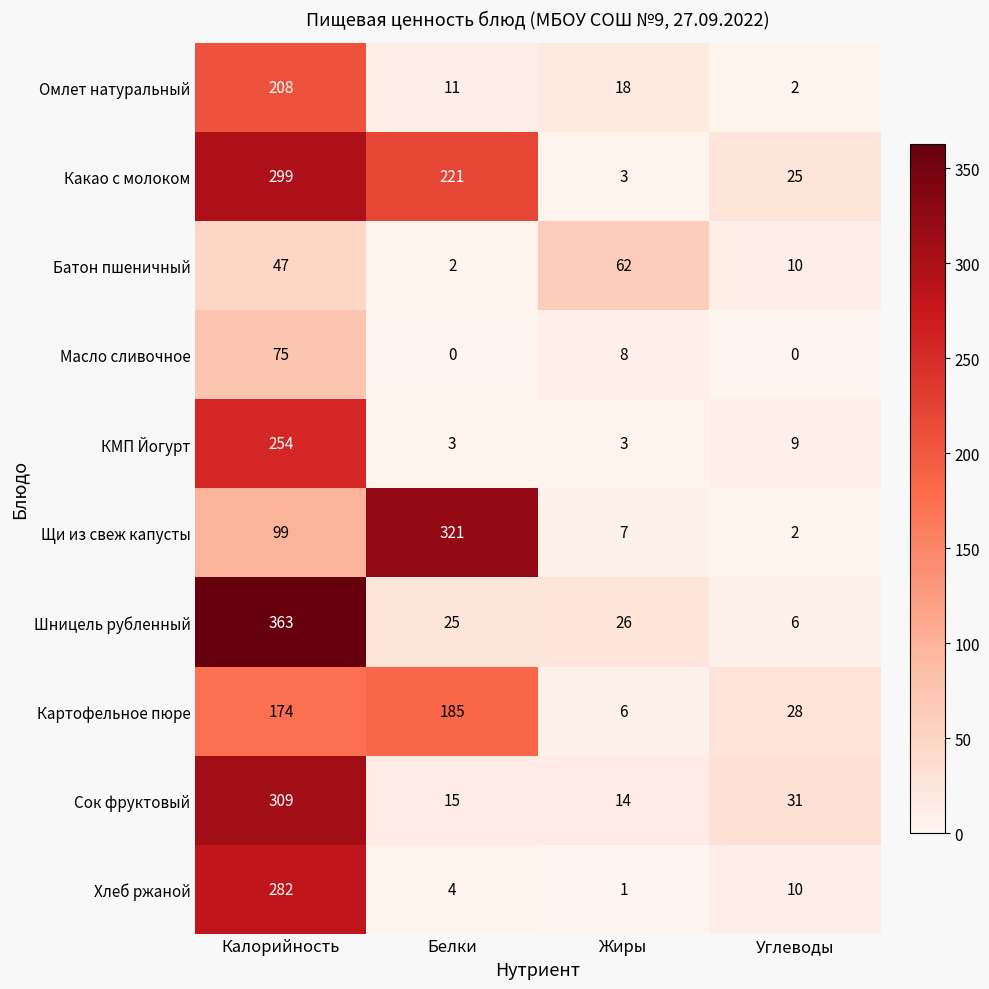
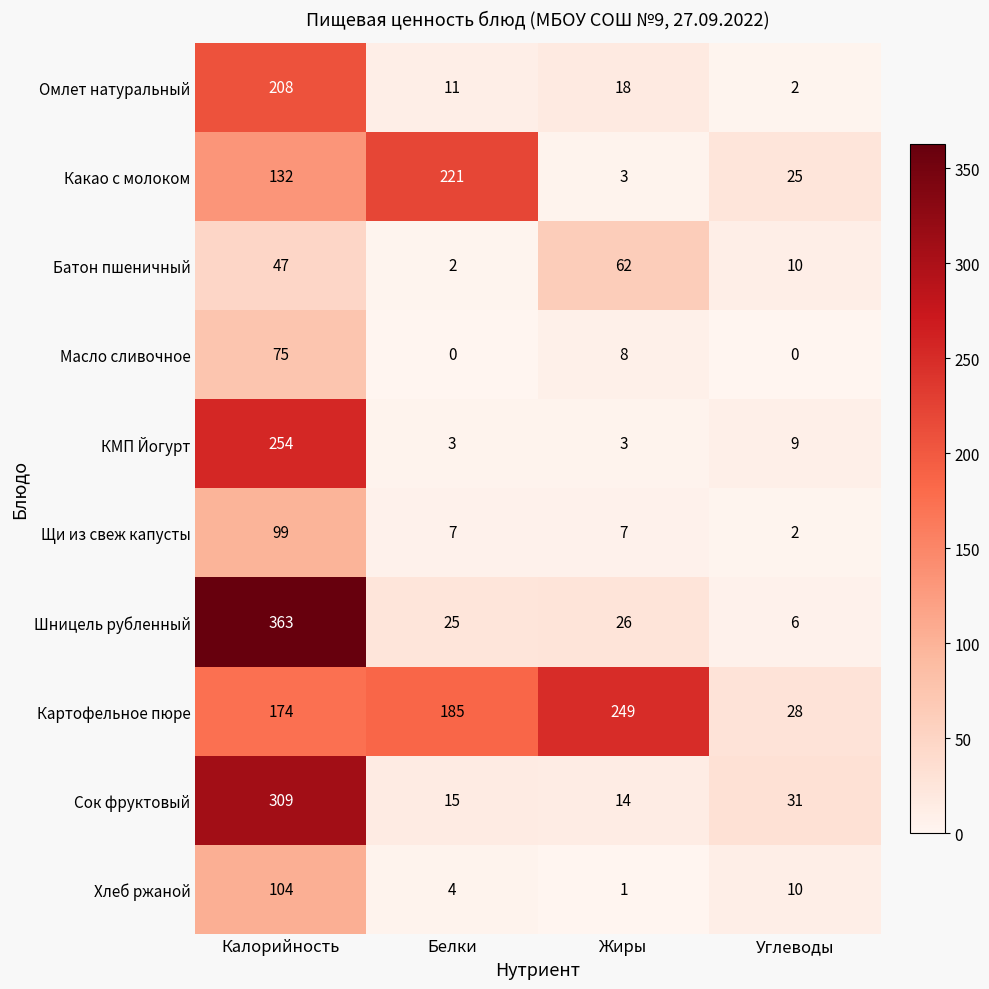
  {
    "Омлет натуральный": {
      "Калорийность": 208,
      "Белки": 11,
      "Жиры": 18,
      "Углеводы": 2
    },
    "Какао с молоком": {
-     "Калорийность": 299,
+     "Калорийность": 132,
      "Белки": 221,
      "Жиры": 3,
      "Углеводы": 25
    },
    "Батон пшеничный": {
      "Калорийность": 47,
      "Белки": 2,
      "Жиры": 62,
      "Углеводы": 10
    },
    "Масло сливочное": {
      "Калорийность": 75,
      "Белки": 0,
      "Жиры": 8,
      "Углеводы": 0
    },
    "КМП Йогурт": {
      "Калорийность": 254,
      "Белки": 3,
      "Жиры": 3,
      "Углеводы": 9
    },
    "Щи из свеж капусты": {
      "Калорийность": 99,
-     "Белки": 321,
+     "Белки": 7,
      "Жиры": 7,
      "Углеводы": 2
    },
    "Шницель рубленный": {
      "Калорийность": 363,
      "Белки": 25,
      "Жиры": 26,
      "Углеводы": 6
    },
    "Картофельное пюре": {
      "Калорийность": 174,
      "Белки": 185,
-     "Жиры": 6,
+     "Жиры": 249,
      "Углеводы": 28
    },
    "Сок фруктовый": {
      "Калорийность": 309,
      "Белки": 15,
      "Жиры": 14,
      "Углеводы": 31
    },
    "Хлеб ржаной": {
-     "Калорийность": 282,
+     "Калорийность": 104,
      "Белки": 4,
      "Жиры": 1,
      "Углеводы": 10
    }
  }
